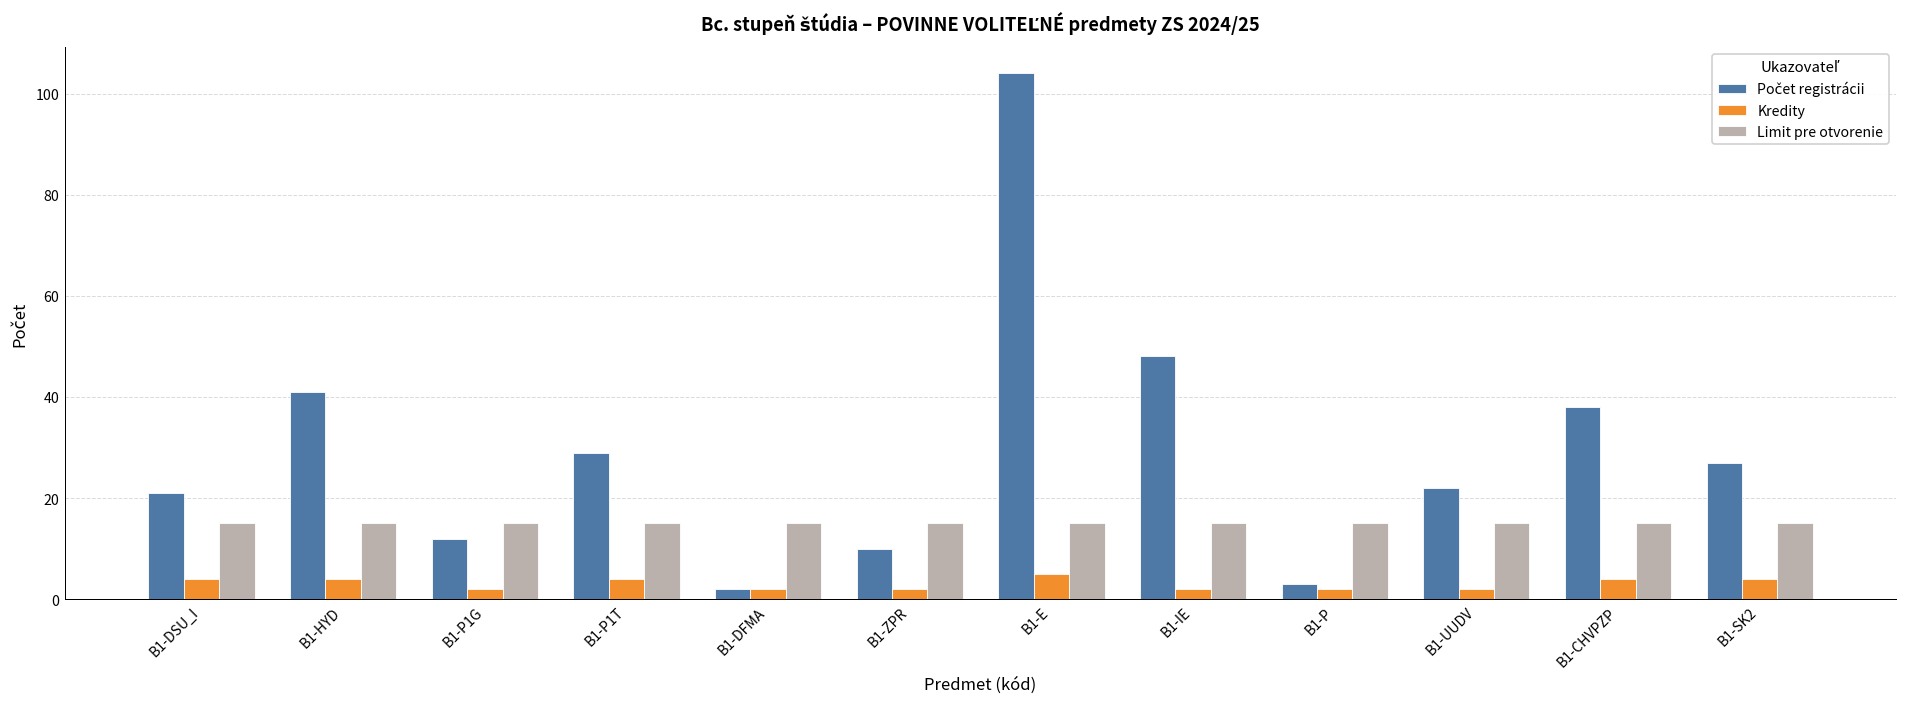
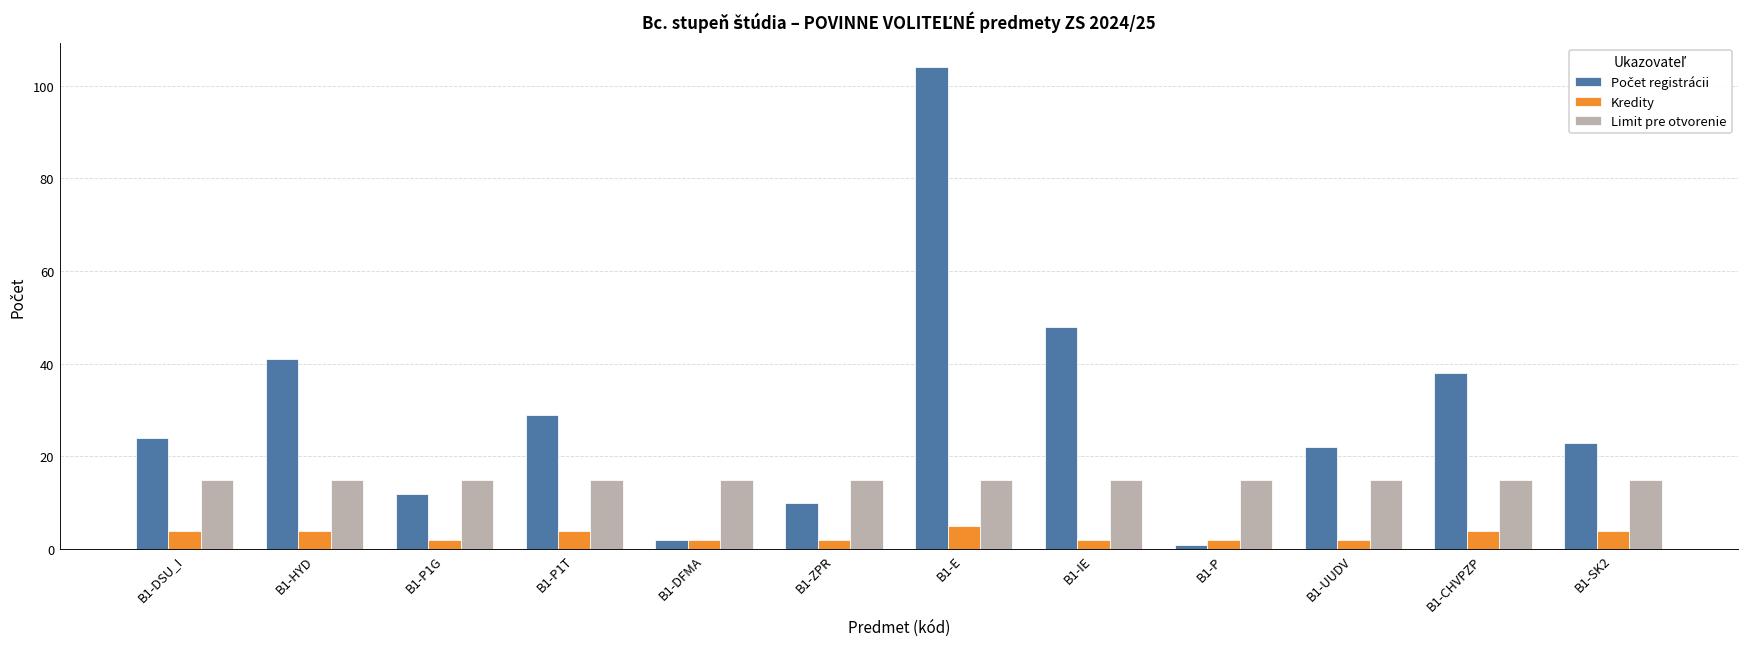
  {
    "Počet registrácii": {
-     "B1-DSU_I": 21,
+     "B1-DSU_I": 24,
      "B1-HYD": 41,
      "B1-P1G": 12,
      "B1-P1T": 29,
      "B1-DFMA": 2,
      "B1-ZPR": 10,
      "B1-E": 104,
      "B1-IE": 48,
-     "B1-P": 3,
+     "B1-P": 1,
      "B1-UUDV": 22,
      "B1-CHVPZP": 38,
-     "B1-SK2": 27
+     "B1-SK2": 23
    },
    "Kredity": {
      "B1-DSU_I": 4,
      "B1-HYD": 4,
      "B1-P1G": 2,
      "B1-P1T": 4,
      "B1-DFMA": 2,
      "B1-ZPR": 2,
      "B1-E": 5,
      "B1-IE": 2,
      "B1-P": 2,
      "B1-UUDV": 2,
      "B1-CHVPZP": 4,
      "B1-SK2": 4
    },
    "Limit pre otvorenie": {
      "B1-DSU_I": 15,
      "B1-HYD": 15,
      "B1-P1G": 15,
      "B1-P1T": 15,
      "B1-DFMA": 15,
      "B1-ZPR": 15,
      "B1-E": 15,
      "B1-IE": 15,
      "B1-P": 15,
      "B1-UUDV": 15,
      "B1-CHVPZP": 15,
      "B1-SK2": 15
    }
  }
